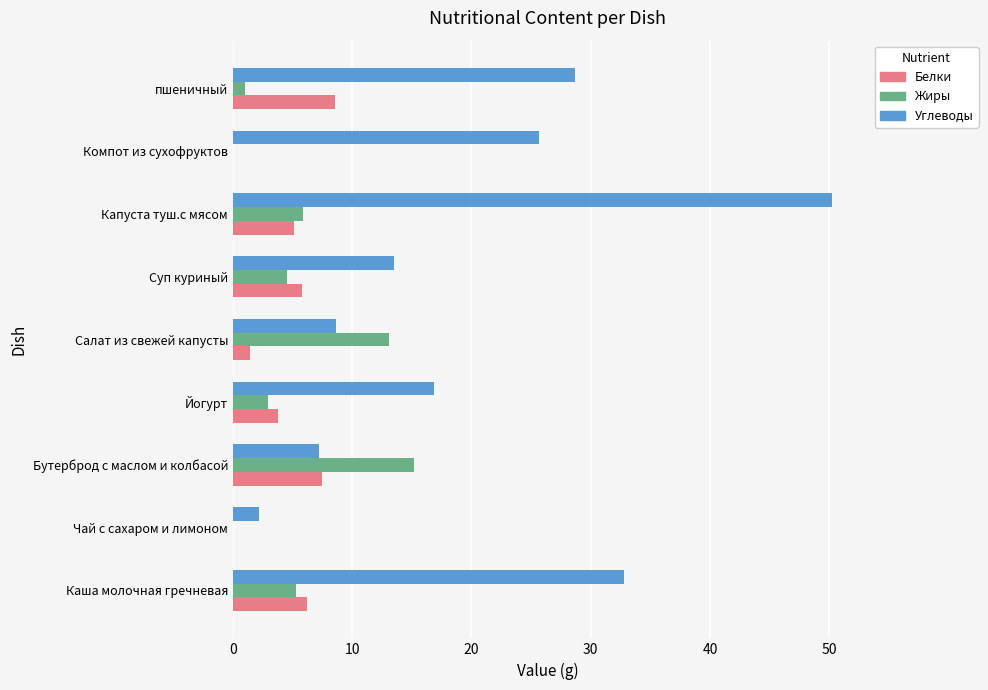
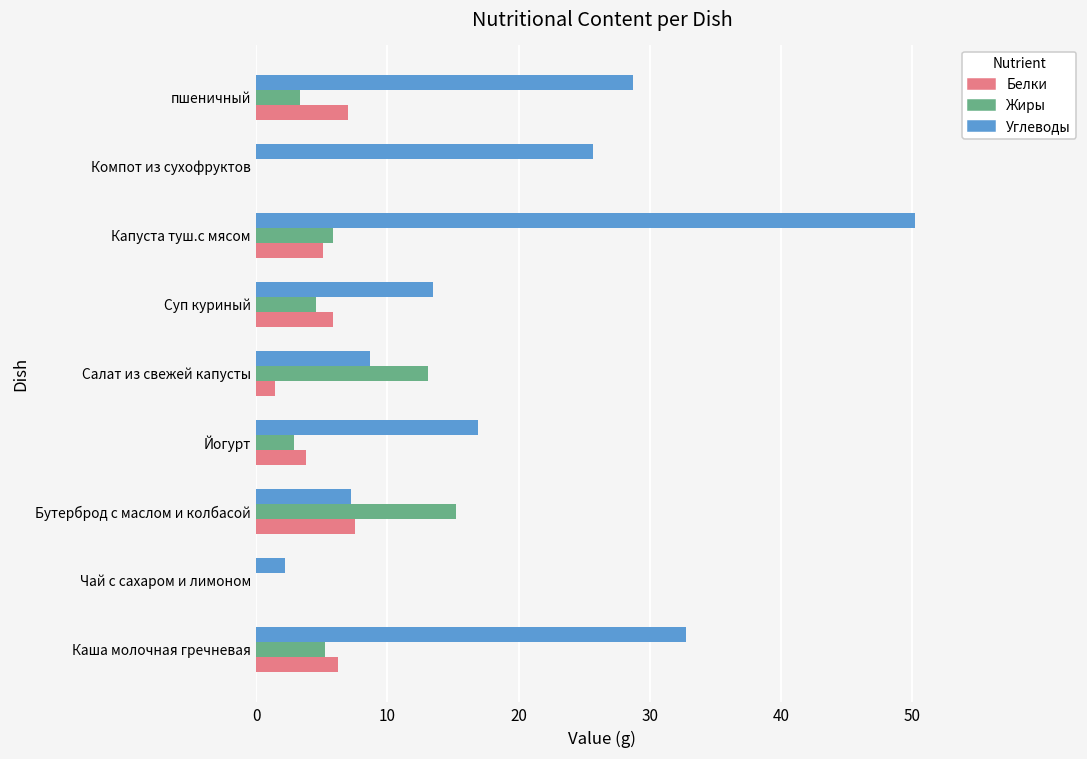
  {
    "Белки": {
-     "пшеничный": 8.6,
+     "пшеничный": 7.0,
      "Компот из сухофруктов": 0.0,
      "Капуста туш.с мясом": 5.1,
      "Суп куриный": 5.8,
      "Салат из свежей капусты": 1.4,
      "Йогурт": 3.8,
      "Бутерброд с маслом и колбасой": 7.5,
      "Чай с сахаром и лимоном": 0.0,
      "Каша молочная гречневая": 6.2
    },
    "Жиры": {
-     "пшеничный": 1.0,
+     "пшеничный": 3.3,
      "Компот из сухофруктов": 0.0,
      "Капуста туш.с мясом": 5.9,
      "Суп куриный": 4.6,
      "Салат из свежей капусты": 13.1,
      "Йогурт": 2.9,
      "Бутерброд с маслом и колбасой": 15.2,
      "Чай с сахаром и лимоном": 0.0,
      "Каша молочная гречневая": 5.3
    },
    "Углеводы": {
      "пшеничный": 28.7,
      "Компот из сухофруктов": 25.7,
      "Капуста туш.с мясом": 50.2,
      "Суп куриный": 13.5,
      "Салат из свежей капусты": 8.7,
      "Йогурт": 16.9,
      "Бутерброд с маслом и колбасой": 7.2,
      "Чай с сахаром и лимоном": 2.2,
      "Каша молочная гречневая": 32.8
    }
  }
